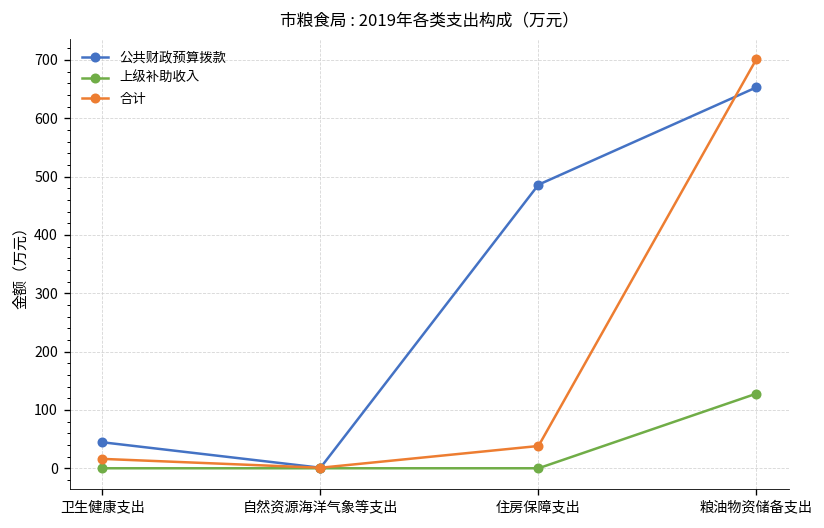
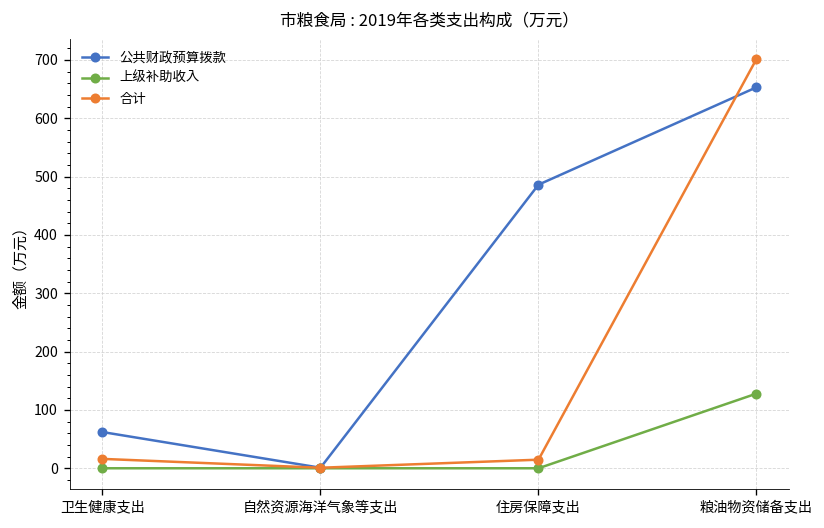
  {
    "公共财政预算拨款": {
-     "卫生健康支出": 40,
+     "卫生健康支出": 60,
      "住房保障支出": 490,
      "粮油物资储备支出": 650
    },
    "上级补助收入": {
      "卫生健康支出": 0,
      "住房保障支出": 0,
      "粮油物资储备支出": 130
    },
    "合计": {
      "卫生健康支出": 20,
-     "住房保障支出": 40,
+     "住房保障支出": 10,
      "粮油物资储备支出": 700
    }
  }
